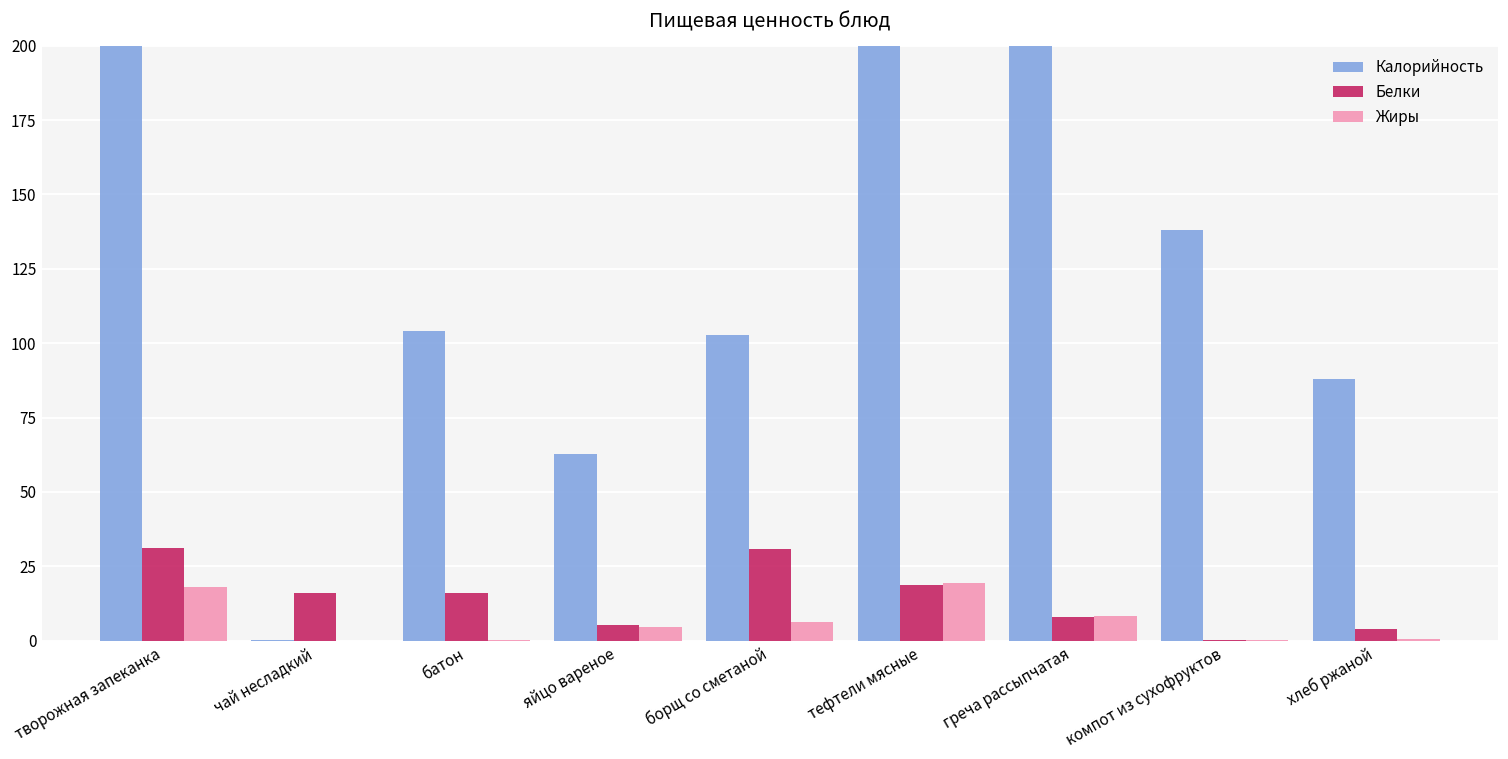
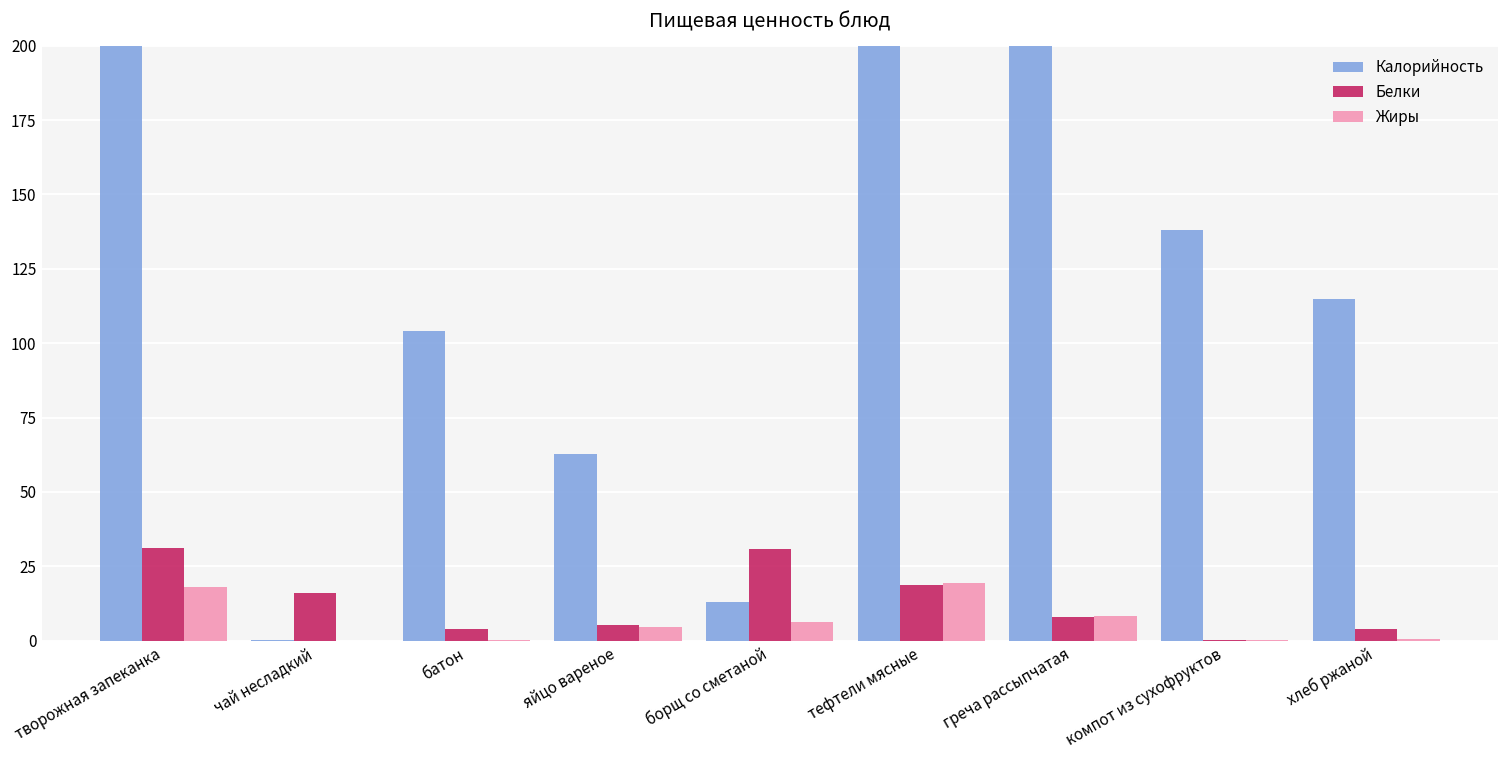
  {
    "Калорийность": {
      "батон": 104,
      "яйцо вареное": 63,
-     "борщ со сметаной": 103,
+     "борщ со сметаной": 13,
      "компот из сухофруктов": 138,
-     "хлеб ржаной": 88
+     "хлеб ржаной": 115
    },
    "Белки": {
      "творожная запеканка": 31,
      "чай несладкий": 16,
-     "батон": 16,
+     "батон": 4,
      "яйцо вареное": 5,
      "борщ со сметаной": 31,
      "тефтели мясные": 19,
      "греча рассыпчатая": 8,
      "хлеб ржаной": 4
    },
    "Жиры": {
      "творожная запеканка": 18,
      "чай несладкий": 0,
      "яйцо вареное": 5,
      "борщ со сметаной": 6,
      "тефтели мясные": 19,
      "греча рассыпчатая": 8
    }
  }
